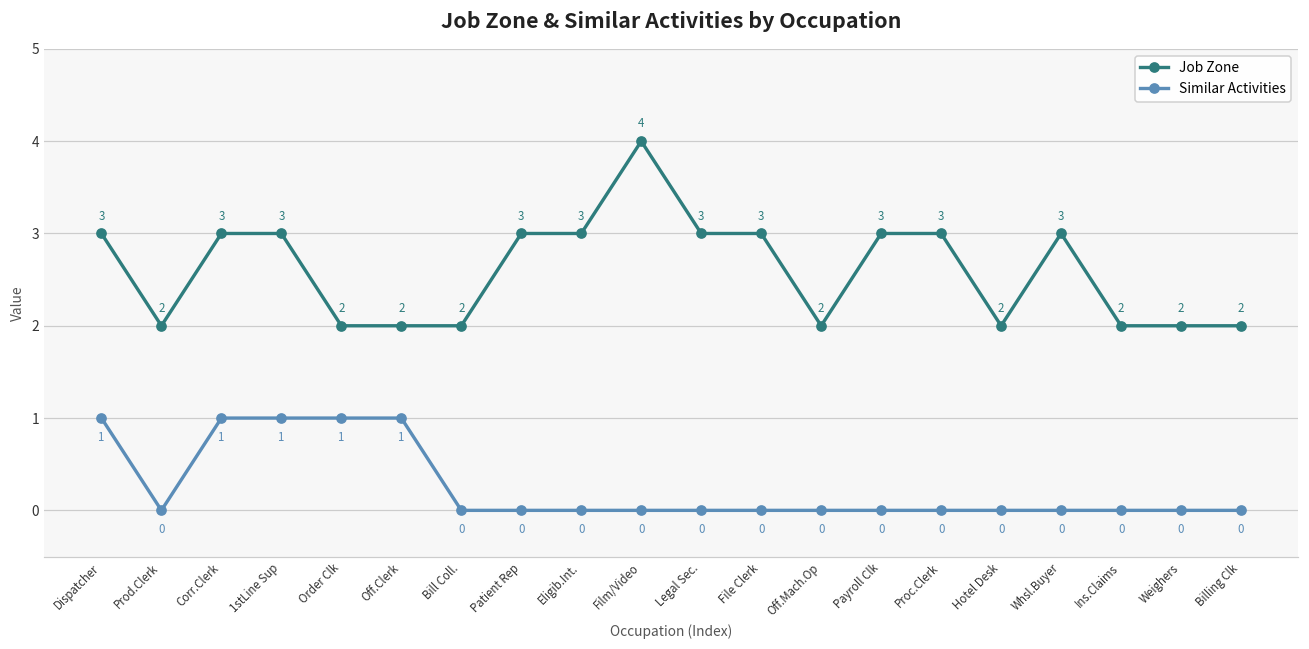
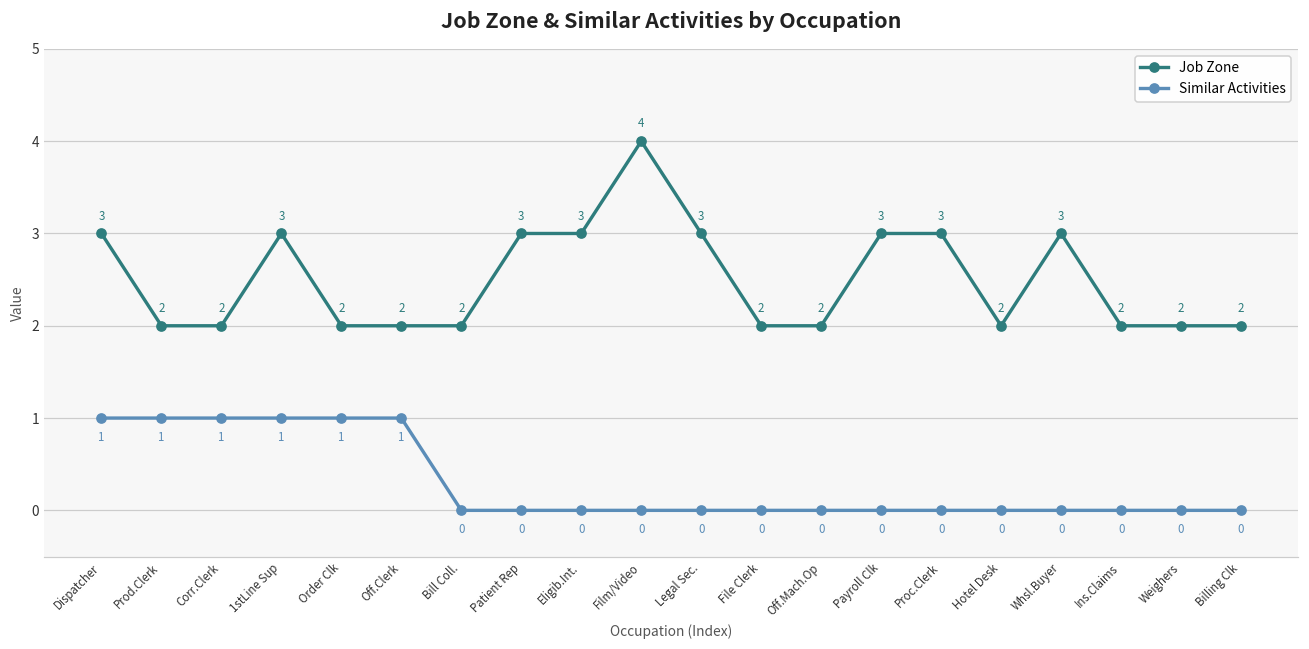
  {
    "Job Zone": {
      "Dispatcher": 3,
      "Prod.Clerk": 2,
-     "Corr.Clerk": 3,
+     "Corr.Clerk": 2,
      "1stLine Sup": 3,
      "Order Clk": 2,
      "Off.Clerk": 2,
      "Bill Coll.": 2,
      "Patient Rep": 3,
      "Eligib.Int.": 3,
      "Film/Video": 4,
      "Legal Sec.": 3,
-     "File Clerk": 3,
+     "File Clerk": 2,
      "Off.Mach.Op": 2,
      "Payroll Clk": 3,
      "Proc.Clerk": 3,
      "Hotel Desk": 2,
      "Whsl.Buyer": 3,
      "Ins.Claims": 2,
      "Weighers": 2,
      "Billing Clk": 2
    },
    "Similar Activities": {
      "Dispatcher": 1,
-     "Prod.Clerk": 0,
+     "Prod.Clerk": 1,
      "Corr.Clerk": 1,
      "1stLine Sup": 1,
      "Order Clk": 1,
      "Off.Clerk": 1,
      "Bill Coll.": 0,
      "Patient Rep": 0,
      "Eligib.Int.": 0,
      "Film/Video": 0,
      "Legal Sec.": 0,
      "File Clerk": 0,
      "Off.Mach.Op": 0,
      "Payroll Clk": 0,
      "Proc.Clerk": 0,
      "Hotel Desk": 0,
      "Whsl.Buyer": 0,
      "Ins.Claims": 0,
      "Weighers": 0,
      "Billing Clk": 0
    }
  }
